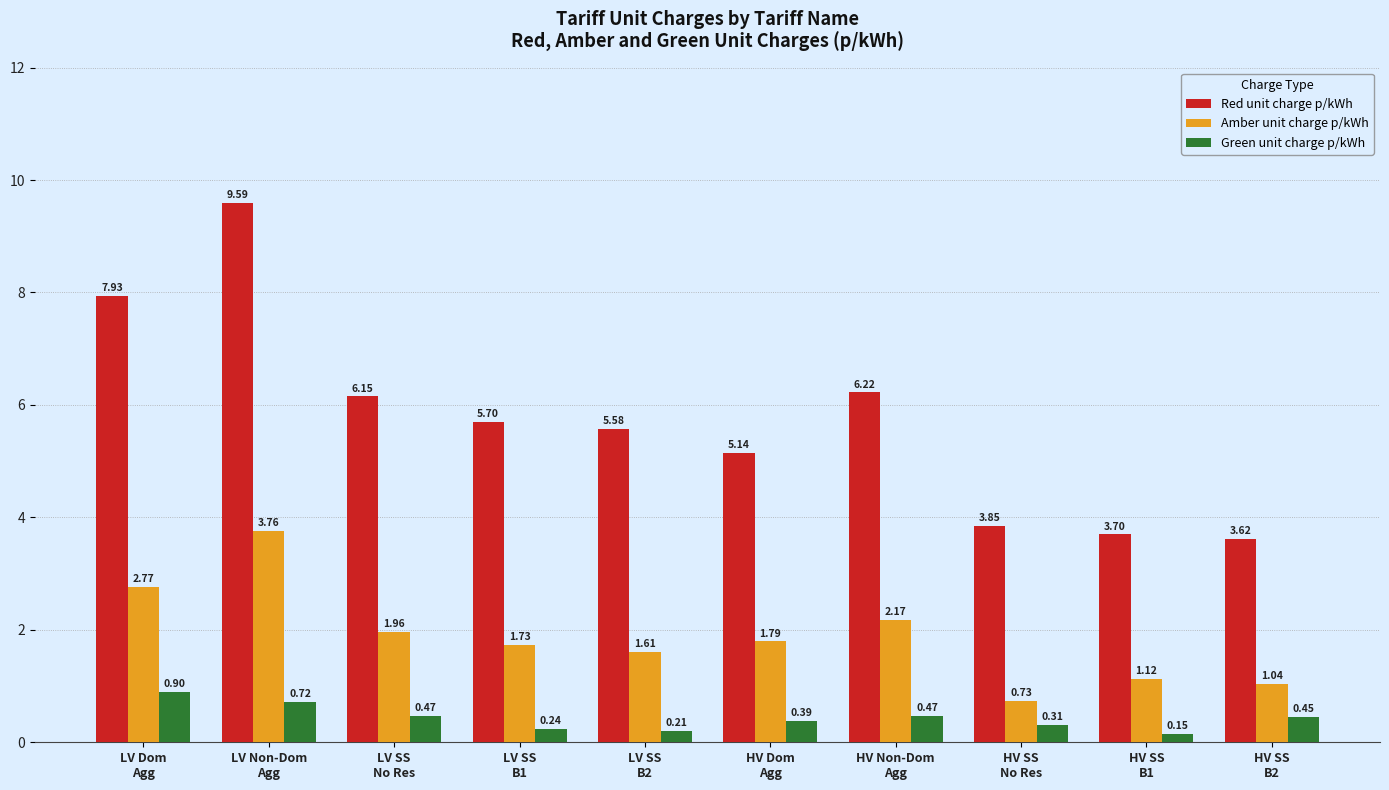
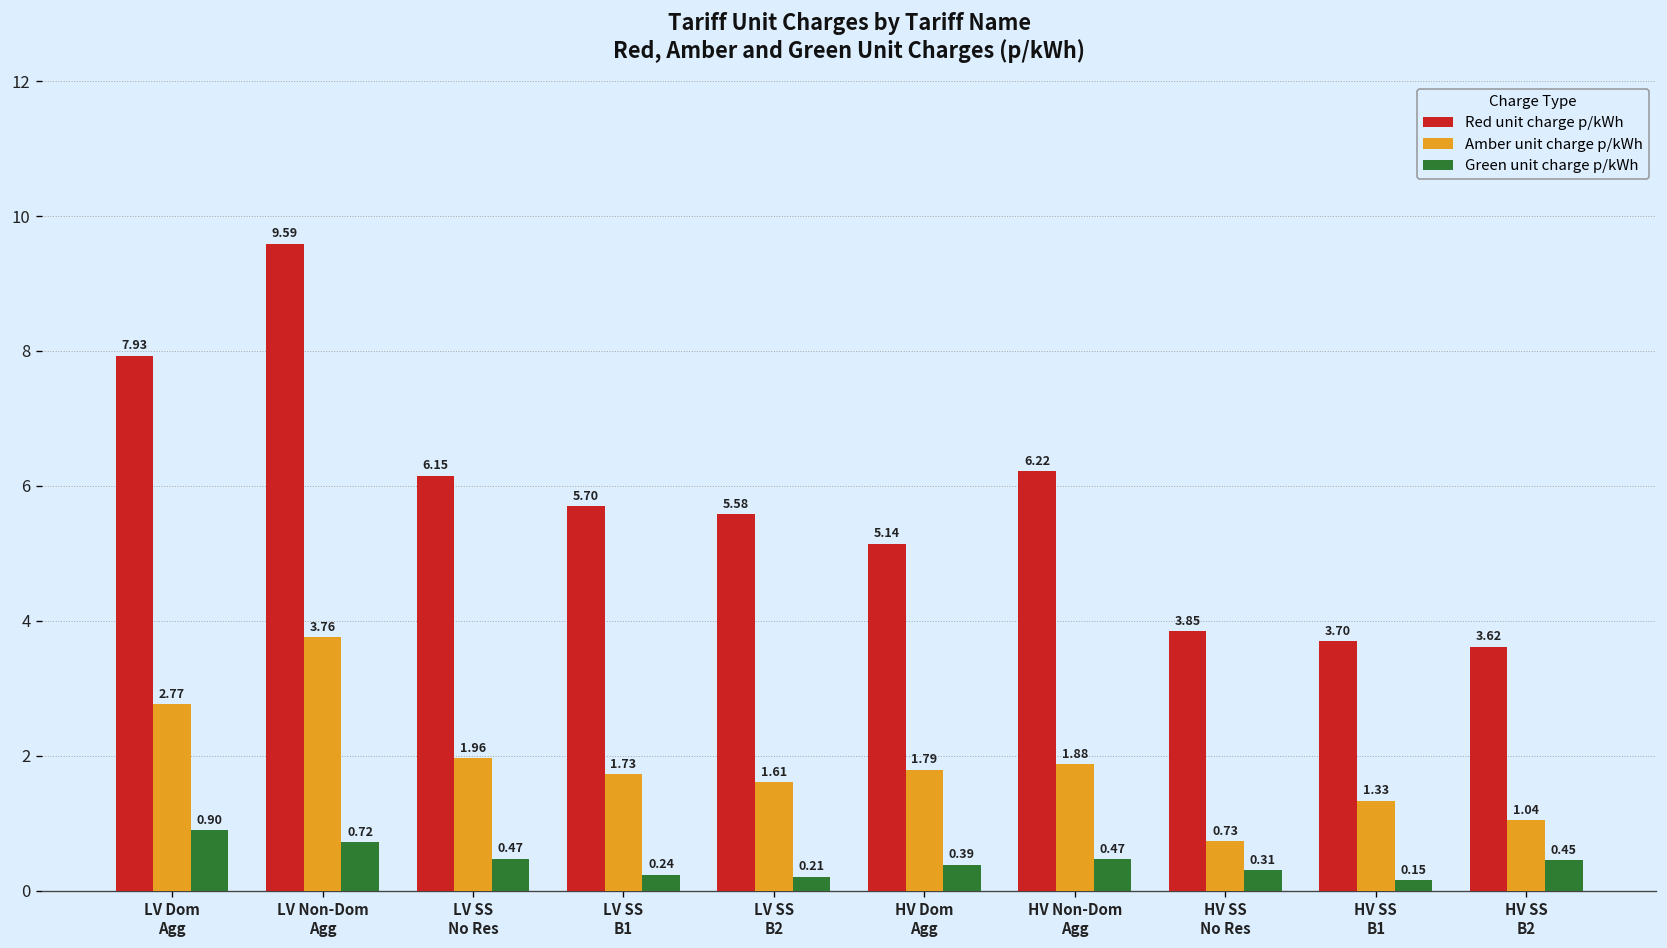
  {
    "Red unit charge p/kWh": {
      "LV Dom Agg": 7.93,
      "LV Non-Dom Agg": 9.59,
      "LV SS No Res": 6.15,
      "LV SS B1": 5.70,
      "LV SS B2": 5.58,
      "HV Dom Agg": 5.14,
      "HV Non-Dom Agg": 6.22,
      "HV SS No Res": 3.85,
      "HV SS B1": 3.70,
      "HV SS B2": 3.62
    },
    "Amber unit charge p/kWh": {
      "LV Dom Agg": 2.77,
      "LV Non-Dom Agg": 3.76,
      "LV SS No Res": 1.96,
      "LV SS B1": 1.73,
      "LV SS B2": 1.61,
      "HV Dom Agg": 1.79,
-     "HV Non-Dom Agg": 2.17,
+     "HV Non-Dom Agg": 1.88,
      "HV SS No Res": 0.73,
-     "HV SS B1": 1.12,
+     "HV SS B1": 1.33,
      "HV SS B2": 1.04
    },
    "Green unit charge p/kWh": {
      "LV Dom Agg": 0.90,
      "LV Non-Dom Agg": 0.72,
      "LV SS No Res": 0.47,
      "LV SS B1": 0.24,
      "LV SS B2": 0.21,
      "HV Dom Agg": 0.39,
      "HV Non-Dom Agg": 0.47,
      "HV SS No Res": 0.31,
      "HV SS B1": 0.15,
      "HV SS B2": 0.45
    }
  }
